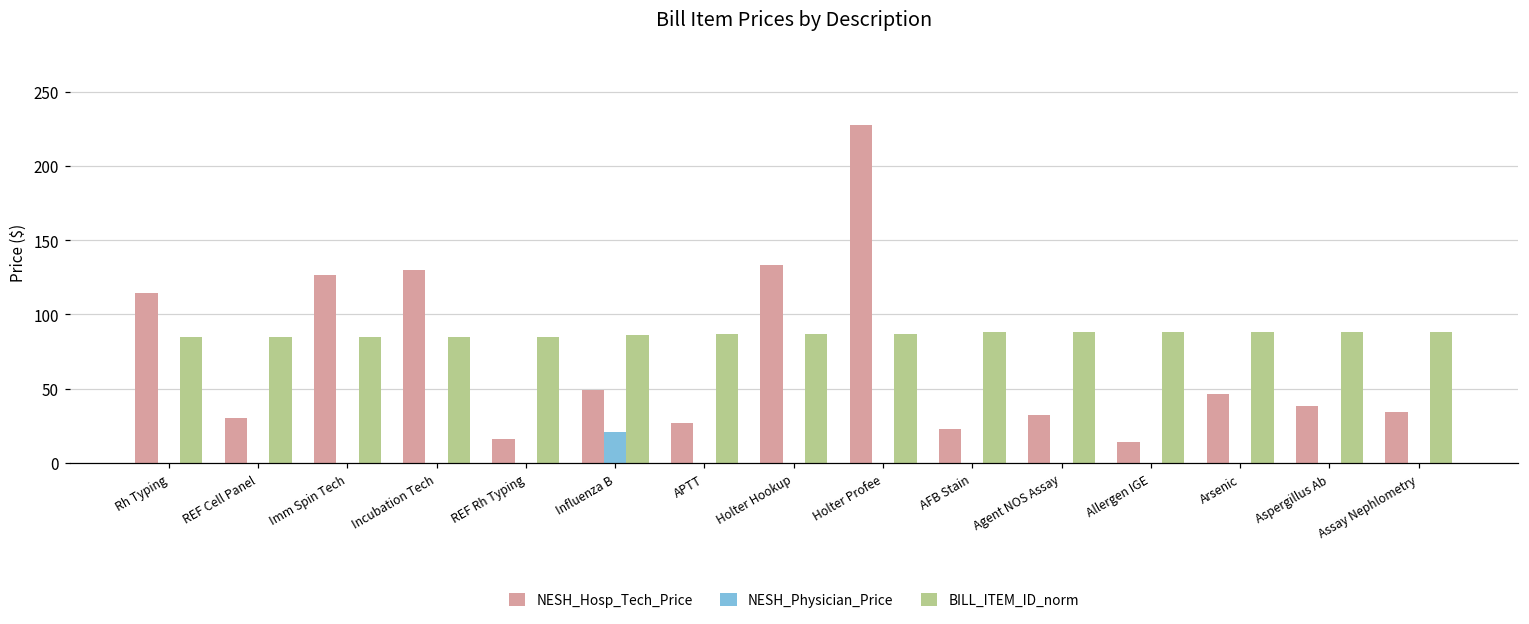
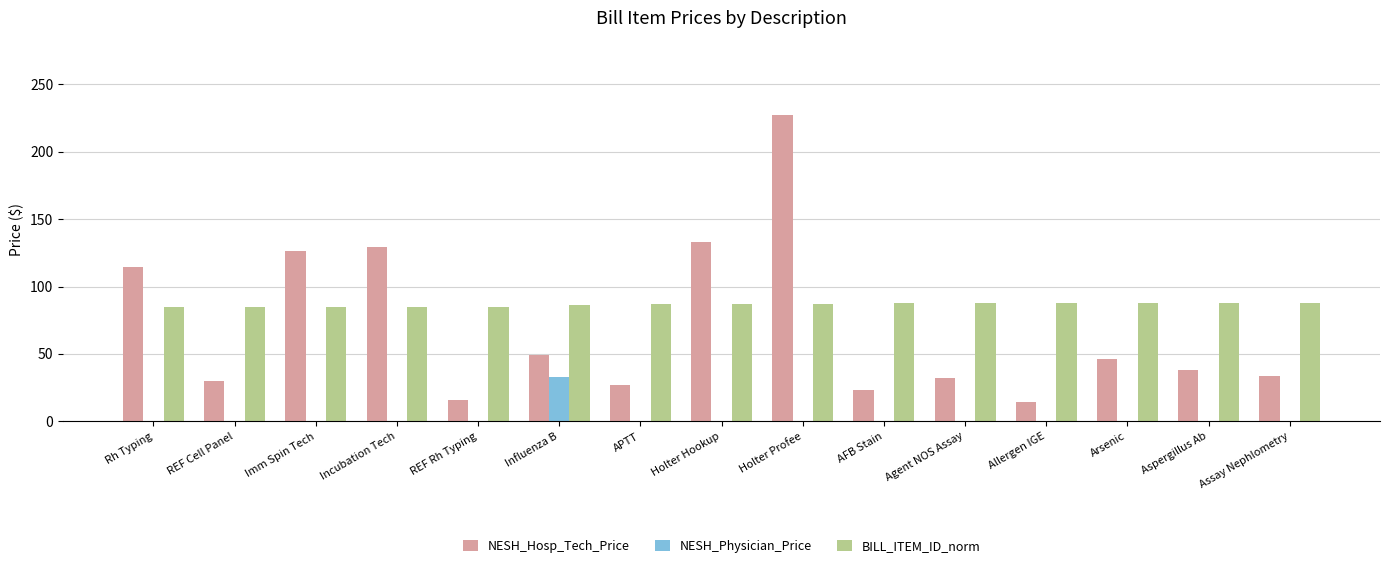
  {
    "NESH_Physician_Price": {
      "Rh Typing": 0,
      "REF Cell Panel": 0,
      "Imm Spin Tech": 0,
      "Incubation Tech": 0,
      "REF Rh Typing": 0,
-     "Influenza B": 21,
+     "Influenza B": 33,
      "APTT": 0,
      "Holter Hookup": 0,
      "Holter Profee": 0,
      "AFB Stain": 0,
      "Agent NOS Assay": 0,
      "Allergen IGE": 0,
      "Arsenic": 0,
      "Aspergillus Ab": 0,
      "Assay Nephlometry": 0
    }
  }
